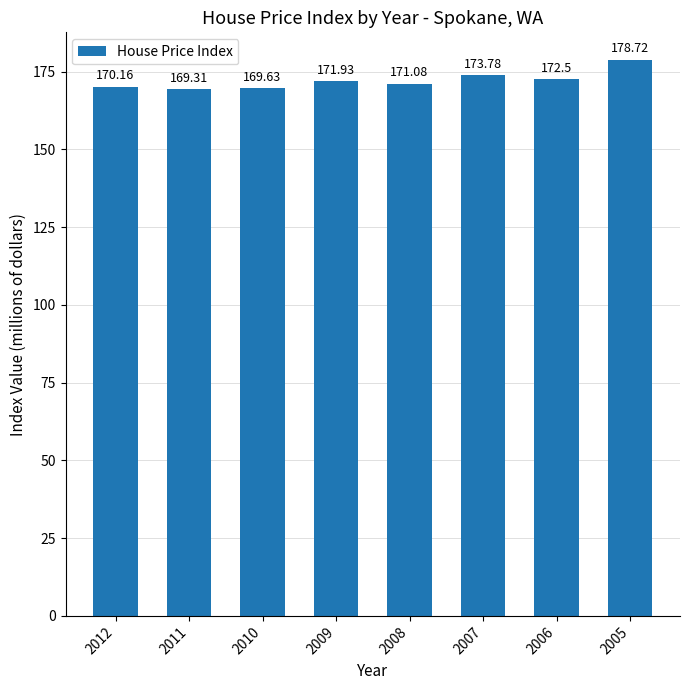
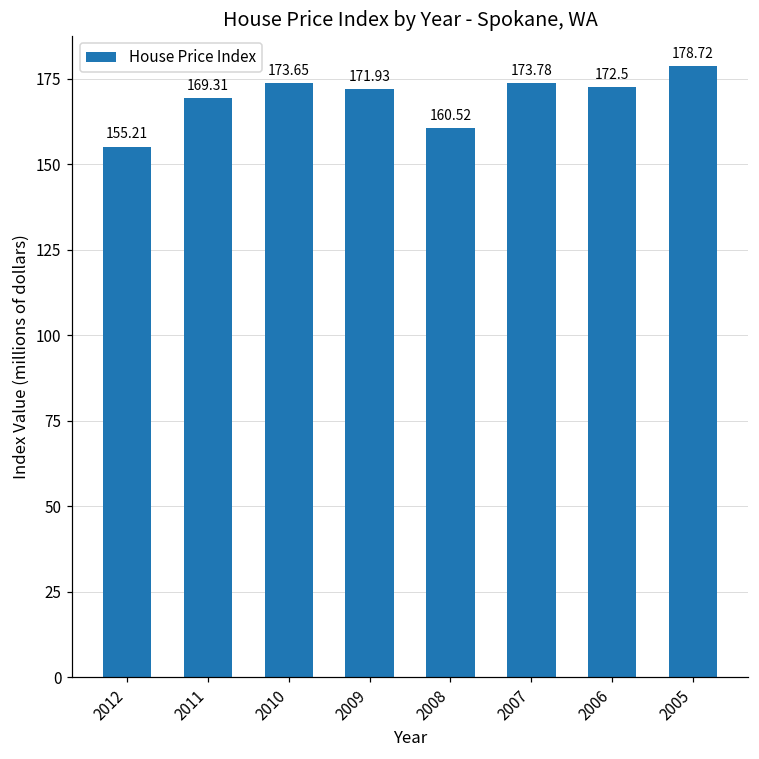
  {
-   "2012": 170.16,
+   "2012": 155.21,
    "2011": 169.31,
-   "2010": 169.63,
+   "2010": 173.65,
    "2009": 171.93,
-   "2008": 171.08,
+   "2008": 160.52,
    "2007": 173.78,
    "2006": 172.5,
    "2005": 178.72
  }
